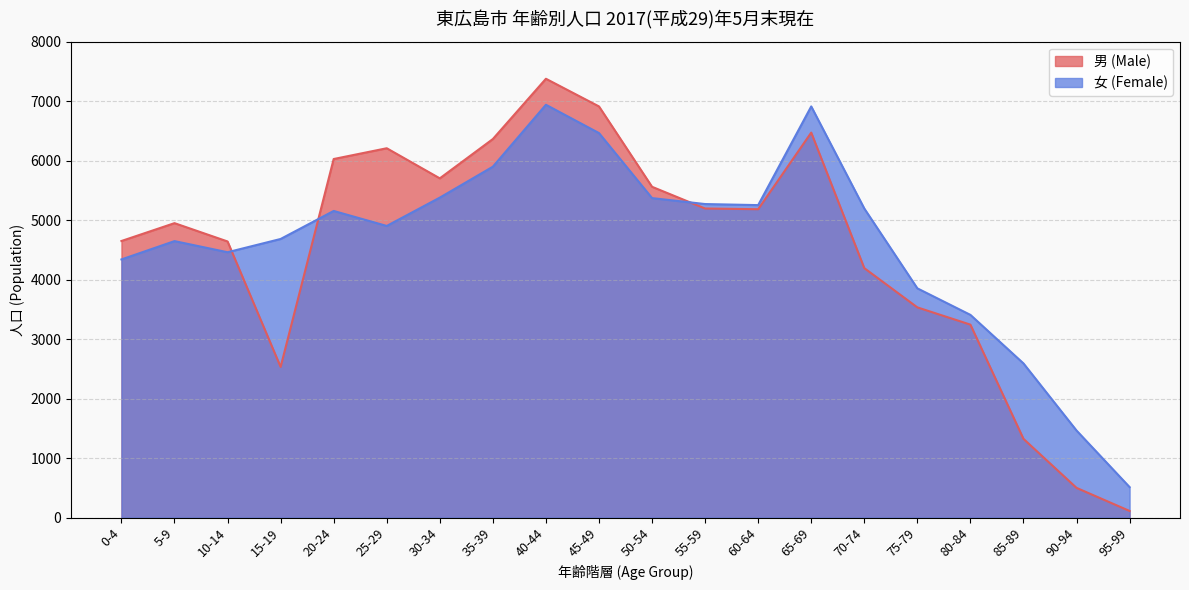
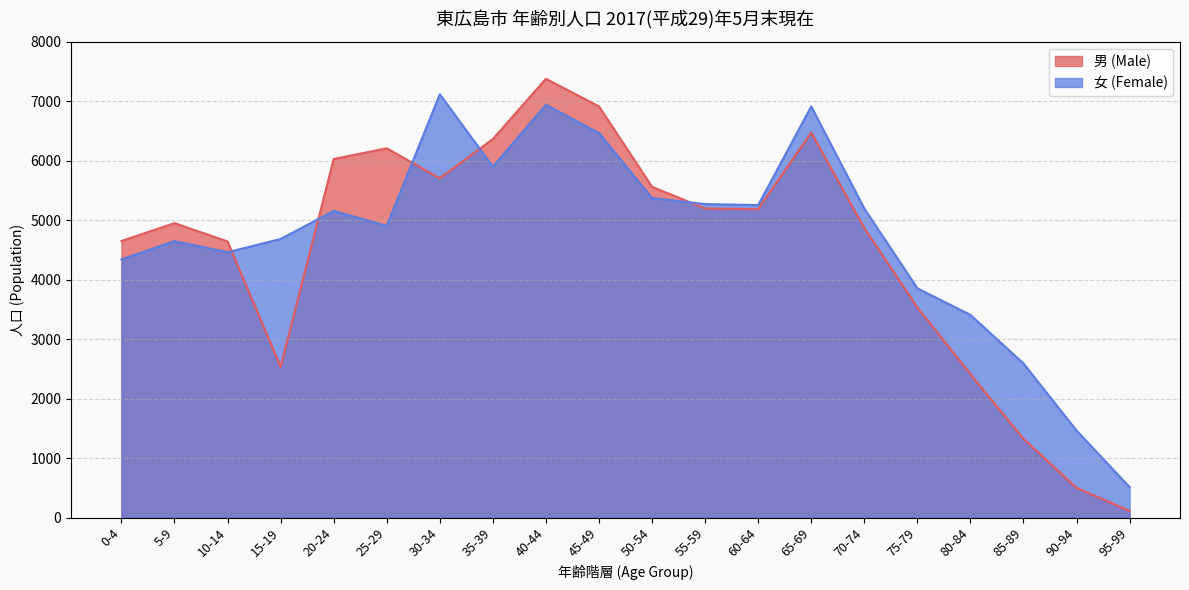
  {
    "男 (Male)": {
      "0-4": 4700,
      "5-9": 5000,
      "10-14": 4600,
      "15-19": 2500,
      "20-24": 6000,
      "25-29": 6200,
      "30-34": 5700,
      "35-39": 6400,
      "40-44": 7400,
      "45-49": 6900,
      "50-54": 5600,
      "55-59": 5200,
      "60-64": 5200,
      "65-69": 6500,
-     "70-74": 4200,
+     "70-74": 4900,
      "75-79": 3500,
-     "80-84": 3200,
+     "80-84": 2400,
      "85-89": 1300,
      "90-94": 500,
      "95-99": 100
    },
    "女 (Female)": {
      "0-4": 4300,
      "5-9": 4600,
      "10-14": 4500,
      "15-19": 4700,
      "20-24": 5200,
      "25-29": 4900,
-     "30-34": 5400,
+     "30-34": 7100,
      "35-39": 5900,
      "40-44": 6900,
      "45-49": 6500,
      "50-54": 5400,
      "55-59": 5300,
      "60-64": 5300,
      "65-69": 6900,
      "70-74": 5200,
      "75-79": 3900,
      "80-84": 3400,
      "85-89": 2600,
      "90-94": 1500,
      "95-99": 500
    }
  }
